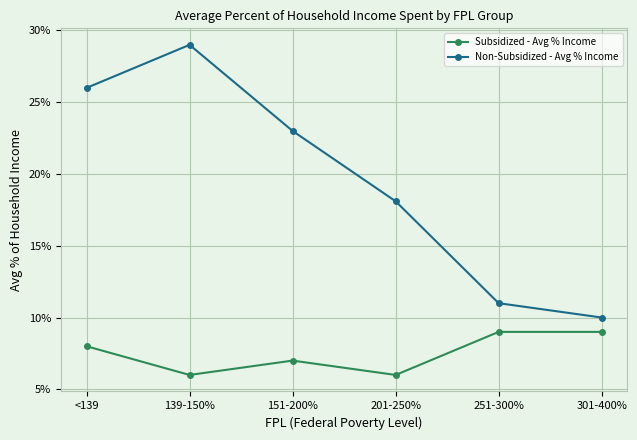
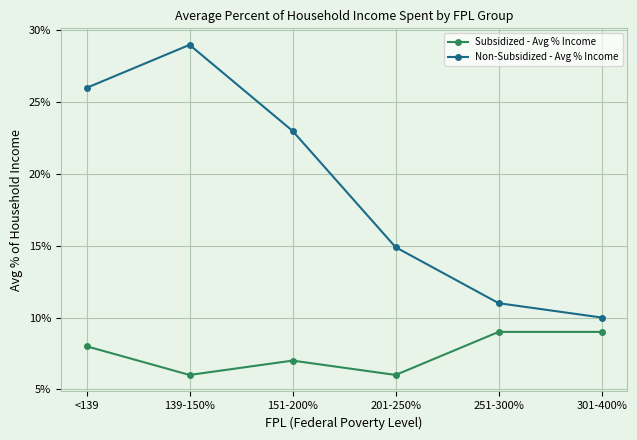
  {
    "Subsidized - Avg % Income": {
      "<139": "8.0%",
      "139-150%": "6.0%",
      "151-200%": "7.0%",
      "201-250%": "6.0%",
      "251-300%": "9.0%",
      "301-400%": "9.0%"
    },
    "Non-Subsidized - Avg % Income": {
      "<139": "26.0%",
      "139-150%": "29.0%",
      "151-200%": "23.0%",
-     "201-250%": "18.1%",
+     "201-250%": "14.9%",
      "251-300%": "11.0%",
      "301-400%": "10.0%"
    }
  }
